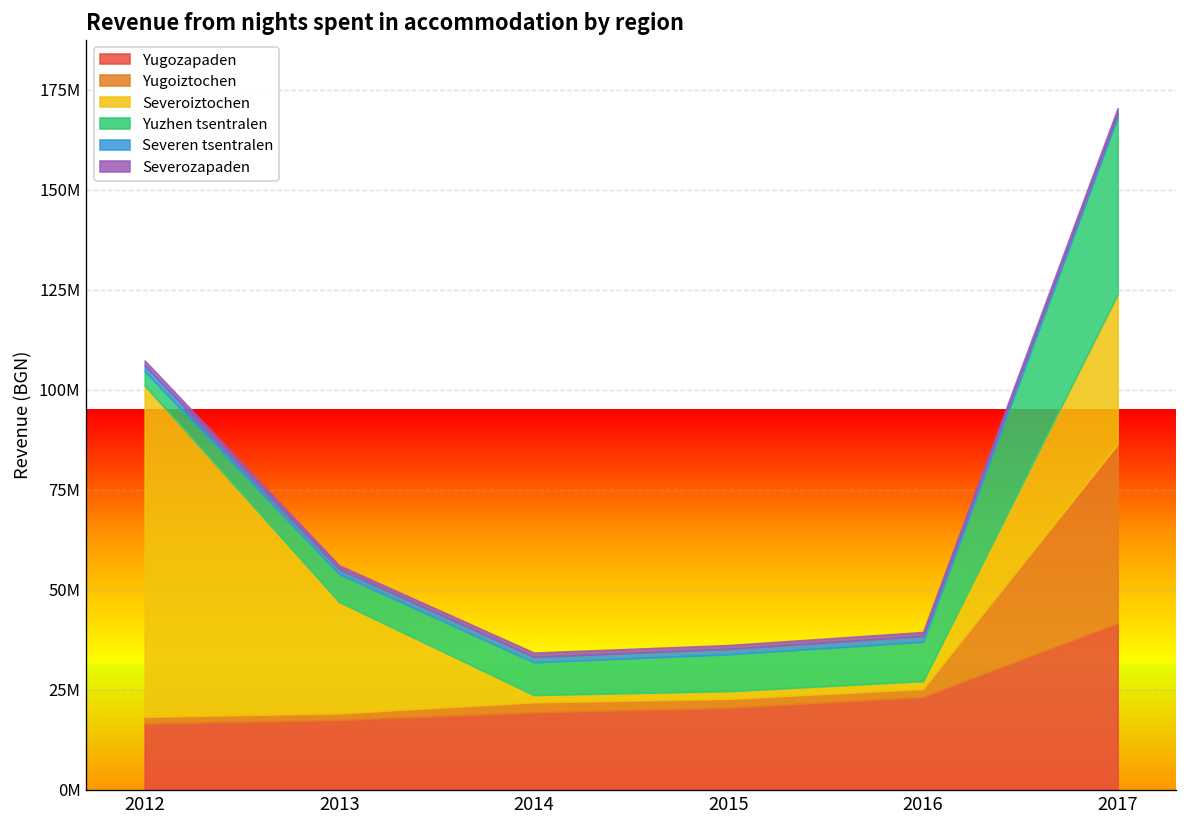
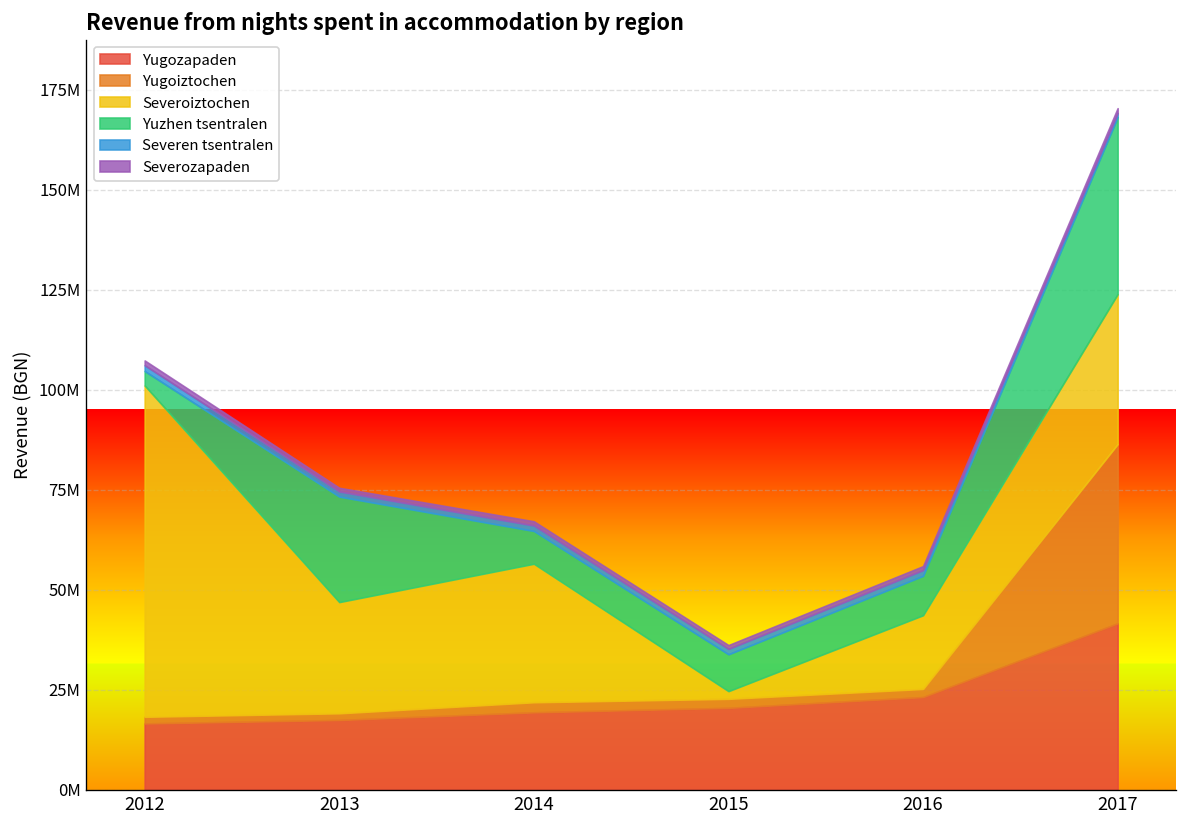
  {
    "Severoiztochen": {
      "2012": 83000000,
      "2013": 28000000,
-     "2014": 2000000,
+     "2014": 35000000,
      "2015": 2000000,
-     "2016": 2000000,
+     "2016": 18000000,
      "2017": 37000000
    },
    "Yuzhen tsentralen": {
      "2012": 4000000,
-     "2013": 7000000,
+     "2013": 26000000,
      "2014": 8000000,
      "2015": 9000000,
      "2016": 10000000,
      "2017": 44000000
    },
    "Severen tsentralen": {
      "2012": 1000000,
      "2013": 1000000,
      "2014": 1000000,
      "2015": 1000000,
      "2016": 1000000,
      "2017": 1000000
    },
    "Severozapaden": {
      "2012": 1000000,
      "2013": 1000000,
      "2014": 1000000,
      "2015": 1000000,
      "2016": 1000000,
      "2017": 1000000
    }
  }
